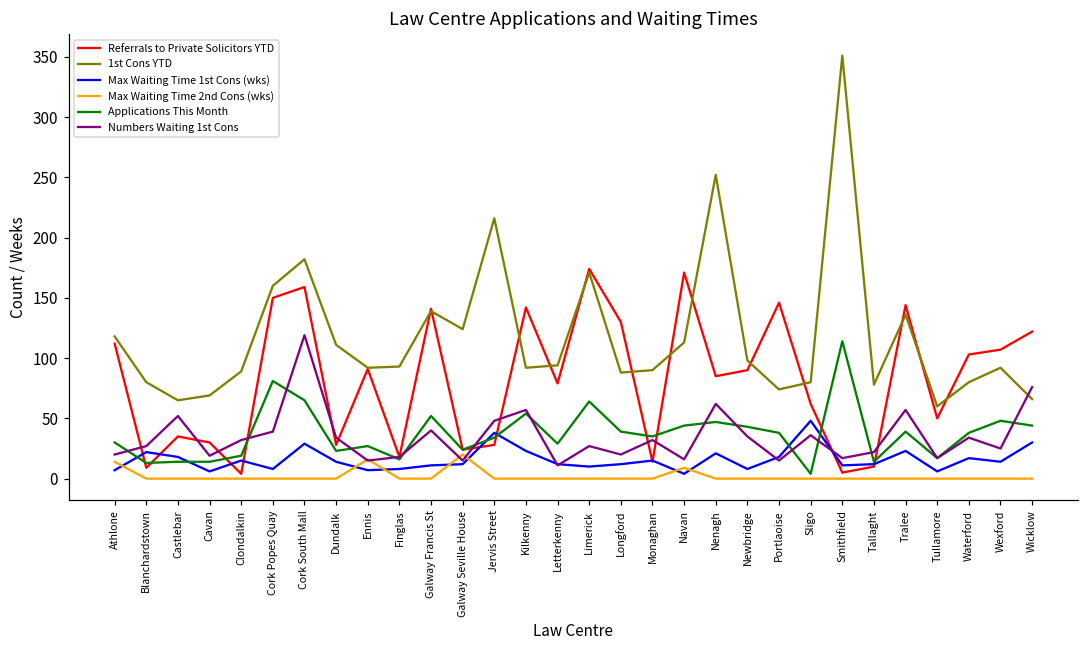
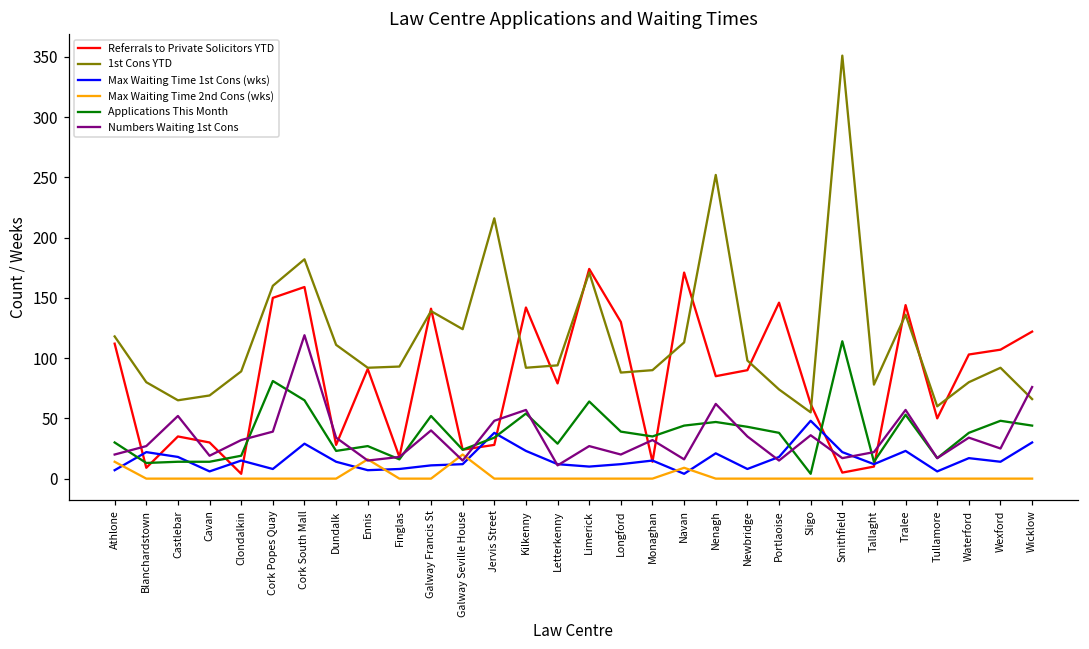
  {
    "Referrals to Private Solicitors YTD": {
      "Athlone": 112,
      "Blanchardstown": 9,
      "Castlebar": 35,
      "Cavan": 30,
      "Clondalkin": 4,
      "Cork Popes Quay": 150,
      "Cork South Mall": 159,
      "Dundalk": 28,
      "Jervis Street": 28,
      "Kilkenny": 142,
      "Letterkenny": 79,
      "Limerick": 174,
      "Longford": 130,
      "Navan": 171,
      "Nenagh": 85,
      "Newbridge": 90,
      "Portlaoise": 146,
      "Sligo": 62,
      "Smithfield": 5,
      "Tralee": 144,
      "Tullamore": 50,
      "Waterford": 103,
      "Wexford": 107,
      "Wicklow": 122
    },
    "1st Cons YTD": {
      "Athlone": 118,
      "Blanchardstown": 80,
      "Castlebar": 65,
      "Cavan": 69,
      "Clondalkin": 89,
      "Cork Popes Quay": 160,
      "Cork South Mall": 182,
      "Dundalk": 111,
      "Finglas": 93,
      "Galway Seville House": 124,
      "Jervis Street": 216,
      "Kilkenny": 92,
      "Letterkenny": 94,
      "Limerick": 171,
      "Longford": 88,
      "Monaghan": 90,
      "Navan": 113,
      "Nenagh": 252,
      "Newbridge": 98,
      "Portlaoise": 74,
-     "Sligo": 80,
+     "Sligo": 55,
      "Smithfield": 351,
      "Tallaght": 78,
      "Tralee": 136,
      "Tullamore": 60,
      "Waterford": 80,
      "Wexford": 92,
      "Wicklow": 66
    },
    "Max Waiting Time 1st Cons (wks)": {
      "Athlone": 7,
      "Blanchardstown": 22,
      "Castlebar": 18,
      "Cavan": 6,
      "Clondalkin": 15,
      "Cork Popes Quay": 8,
      "Cork South Mall": 29,
      "Dundalk": 14,
      "Ennis": 7,
      "Finglas": 8,
      "Galway Francis St": 11,
      "Galway Seville House": 12,
      "Jervis Street": 38,
      "Kilkenny": 23,
      "Limerick": 10,
      "Longford": 12,
      "Navan": 4,
      "Nenagh": 21,
      "Newbridge": 8,
      "Portlaoise": 18,
      "Sligo": 48,
-     "Smithfield": 11,
+     "Smithfield": 22,
      "Tralee": 23,
      "Tullamore": 6,
      "Waterford": 17,
      "Wexford": 14,
      "Wicklow": 30
    },
    "Max Waiting Time 2nd Cons (wks)": {
      "Athlone": 14,
      "Blanchardstown": 0,
      "Castlebar": 0,
      "Cavan": 0,
      "Clondalkin": 0,
      "Cork Popes Quay": 0,
      "Cork South Mall": 0,
      "Dundalk": 0,
      "Finglas": 0,
      "Galway Francis St": 0,
      "Galway Seville House": 20,
      "Jervis Street": 0,
      "Kilkenny": 0,
      "Letterkenny": 0,
      "Limerick": 0,
      "Longford": 0,
      "Monaghan": 0,
      "Navan": 9,
      "Nenagh": 0,
      "Newbridge": 0,
      "Portlaoise": 0,
      "Sligo": 0,
      "Smithfield": 0,
      "Tallaght": 0,
      "Tralee": 0,
      "Tullamore": 0,
      "Waterford": 0,
      "Wexford": 0,
      "Wicklow": 0
    },
    "Applications This Month": {
      "Athlone": 30,
      "Blanchardstown": 13,
      "Castlebar": 14,
      "Cavan": 14,
      "Clondalkin": 19,
      "Cork Popes Quay": 81,
      "Cork South Mall": 65,
      "Dundalk": 23,
      "Ennis": 27,
      "Galway Francis St": 52,
      "Jervis Street": 34,
      "Kilkenny": 54,
      "Letterkenny": 29,
      "Limerick": 64,
      "Longford": 39,
      "Monaghan": 35,
      "Navan": 44,
      "Nenagh": 47,
      "Newbridge": 43,
      "Portlaoise": 38,
      "Sligo": 4,
      "Smithfield": 114,
-     "Tralee": 39,
+     "Tralee": 53,
      "Waterford": 38,
      "Wexford": 48,
      "Wicklow": 44
    },
    "Numbers Waiting 1st Cons": {
      "Athlone": 20,
      "Blanchardstown": 27,
      "Castlebar": 52,
      "Cavan": 19,
      "Clondalkin": 32,
      "Cork Popes Quay": 39,
      "Cork South Mall": 119,
      "Dundalk": 34,
      "Galway Francis St": 40,
      "Galway Seville House": 15,
      "Jervis Street": 48,
      "Kilkenny": 57,
      "Limerick": 27,
      "Longford": 20,
      "Monaghan": 32,
      "Navan": 16,
      "Nenagh": 62,
      "Newbridge": 35,
      "Portlaoise": 15,
      "Sligo": 36,
      "Smithfield": 17,
      "Tallaght": 22,
      "Tralee": 57,
      "Waterford": 34,
      "Wexford": 25,
      "Wicklow": 76
    }
  }
